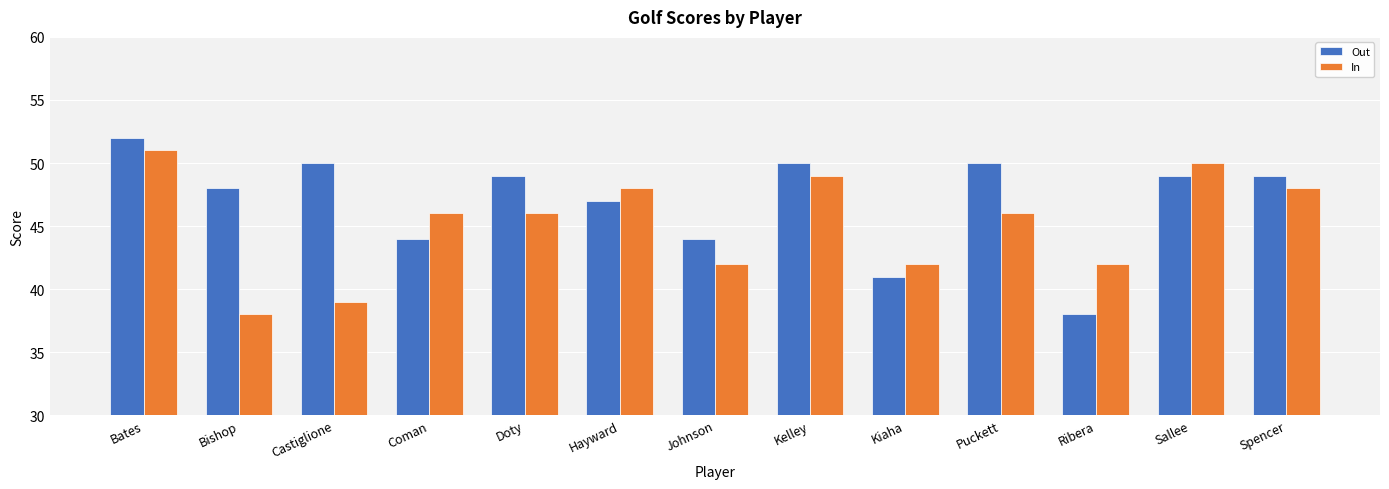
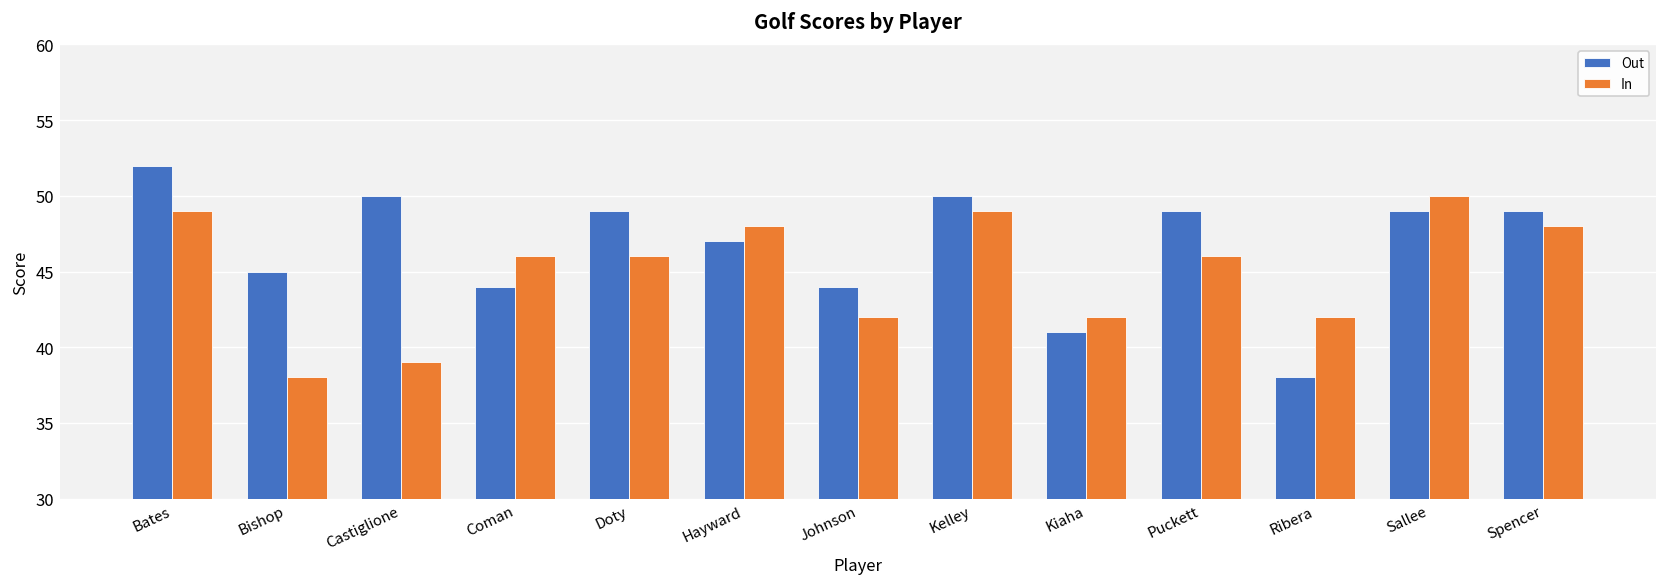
  {
    "Out": {
      "Bates": 52,
-     "Bishop": 48,
+     "Bishop": 45,
      "Castiglione": 50,
      "Coman": 44,
      "Doty": 49,
      "Hayward": 47,
      "Johnson": 44,
      "Kelley": 50,
      "Kiaha": 41,
-     "Puckett": 50,
+     "Puckett": 49,
      "Ribera": 38,
      "Sallee": 49,
      "Spencer": 49
    },
    "In": {
-     "Bates": 51,
+     "Bates": 49,
      "Bishop": 38,
      "Castiglione": 39,
      "Coman": 46,
      "Doty": 46,
      "Hayward": 48,
      "Johnson": 42,
      "Kelley": 49,
      "Kiaha": 42,
      "Puckett": 46,
      "Ribera": 42,
      "Sallee": 50,
      "Spencer": 48
    }
  }
